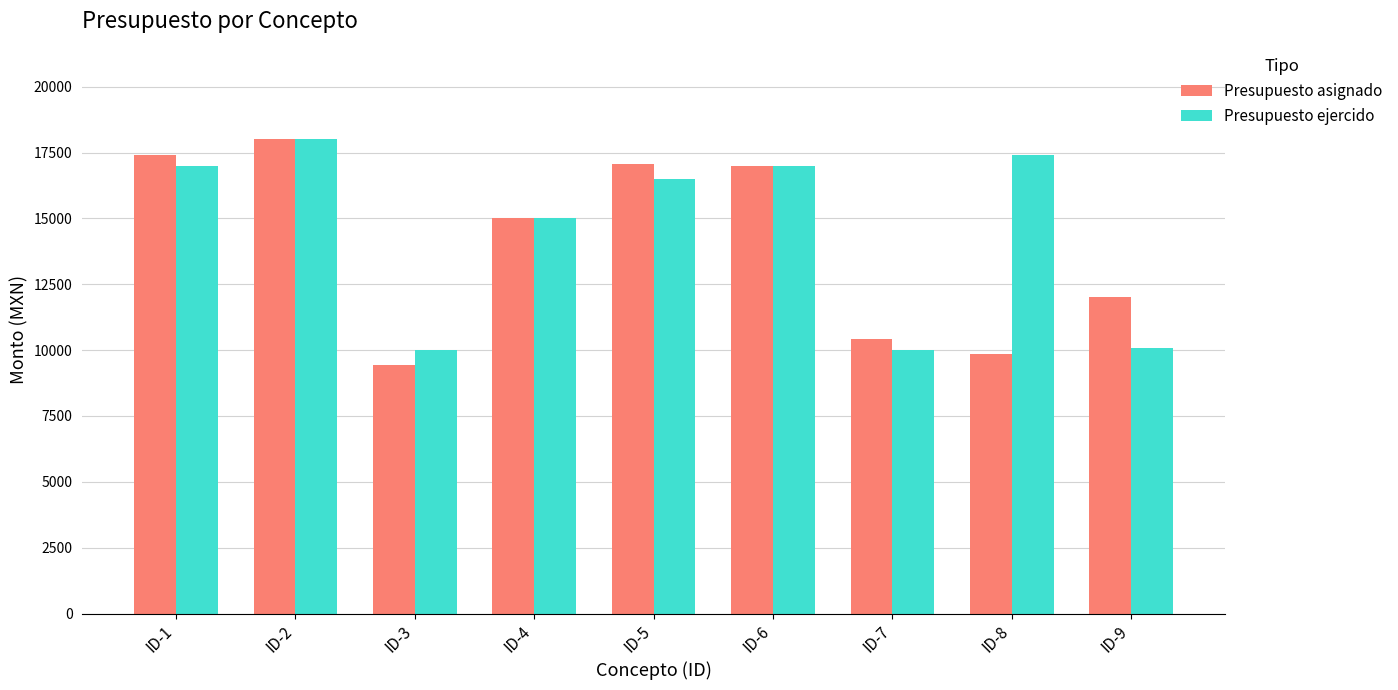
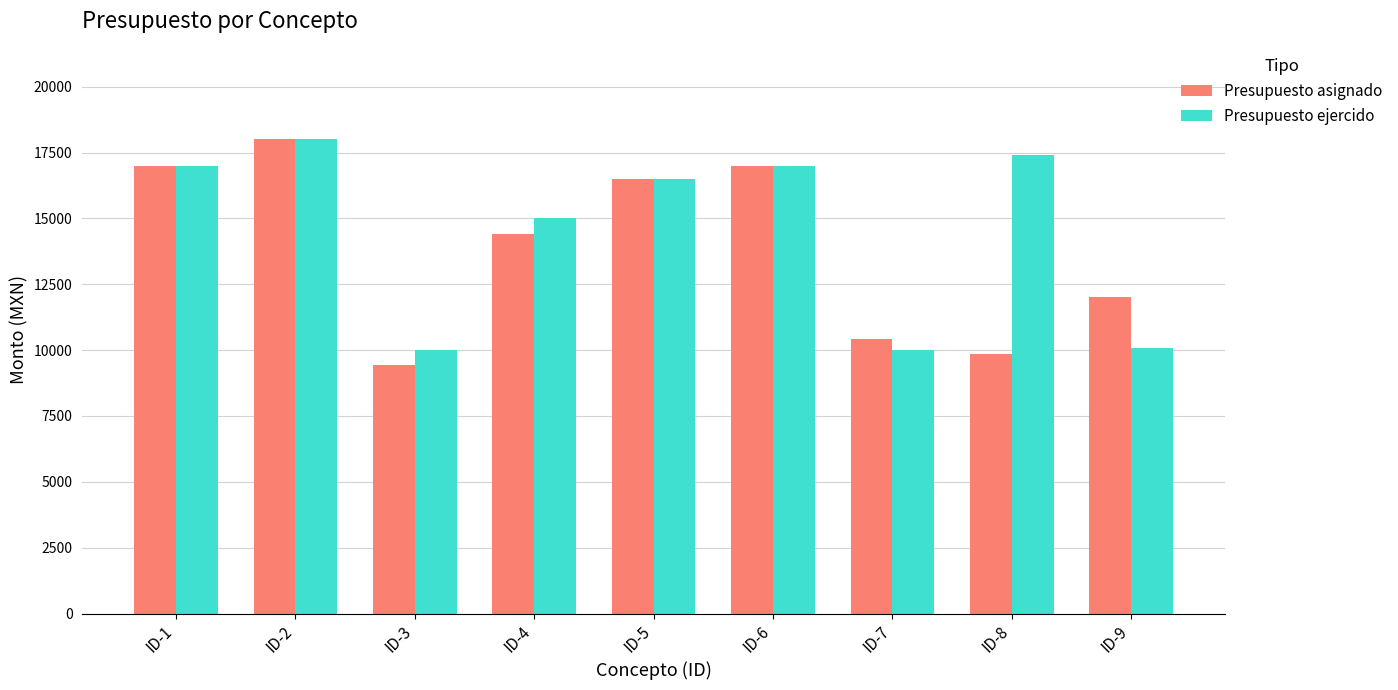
  {
    "Presupuesto asignado": {
-     "ID-1": 17400,
+     "ID-1": 17000,
      "ID-2": 18000,
      "ID-3": 9400,
-     "ID-4": 15000,
-     "ID-5": 17100,
+     "ID-4": 14400,
+     "ID-5": 16500,
      "ID-6": 17000,
      "ID-7": 10400,
      "ID-8": 9800,
      "ID-9": 12000
    },
    "Presupuesto ejercido": {
      "ID-1": 17000,
      "ID-2": 18000,
      "ID-3": 10000,
      "ID-4": 15000,
      "ID-5": 16500,
      "ID-6": 17000,
      "ID-7": 10000,
      "ID-8": 17400,
      "ID-9": 10100
    }
  }
